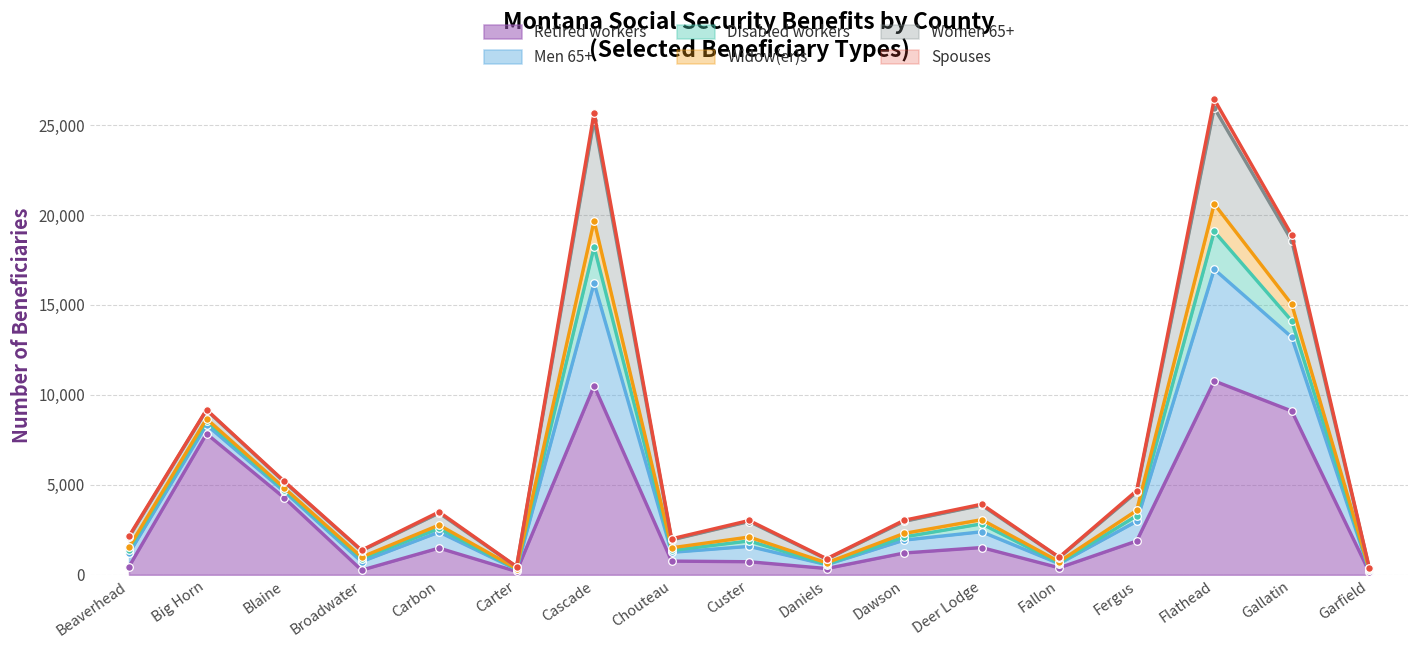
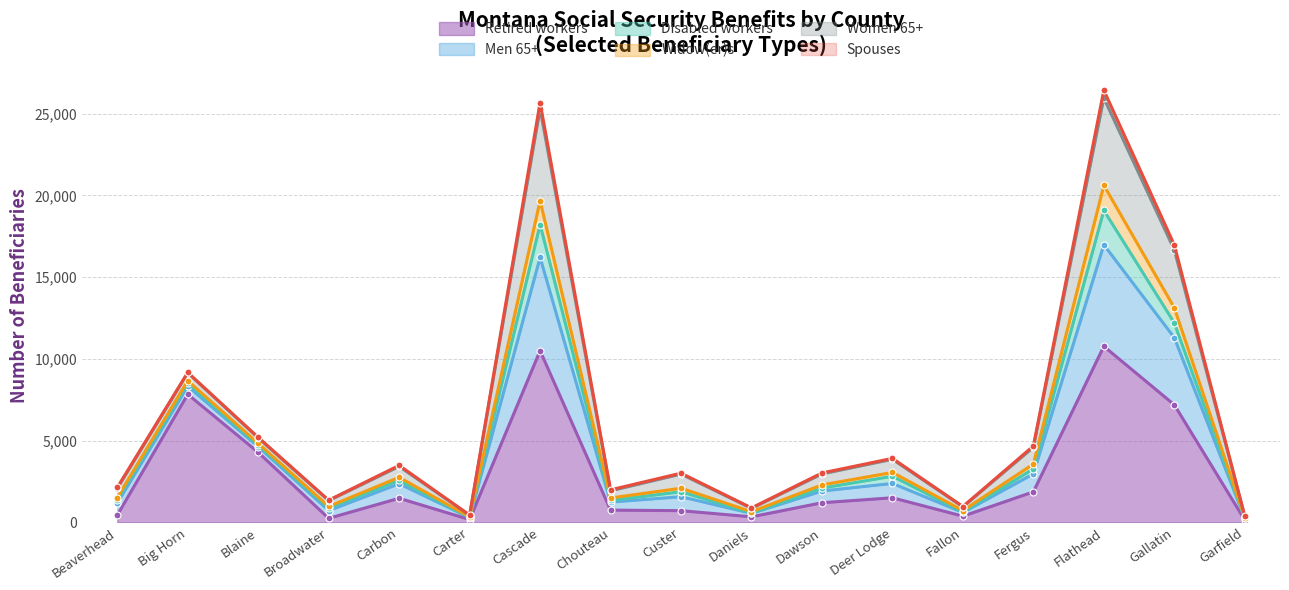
  {
    "Retired workers": {
      "Beaverhead": "400",
      "Big Horn": "7,800",
      "Blaine": "4,300",
      "Broadwater": "300",
      "Carbon": "1,500",
      "Cascade": "10,500",
      "Chouteau": "800",
      "Custer": "700",
      "Daniels": "300",
      "Dawson": "1,200",
      "Deer Lodge": "1,500",
      "Fallon": "400",
      "Fergus": "1,900",
      "Flathead": "10,800",
-     "Gallatin": "9,100"
+     "Gallatin": "7,200"
    }
  }
